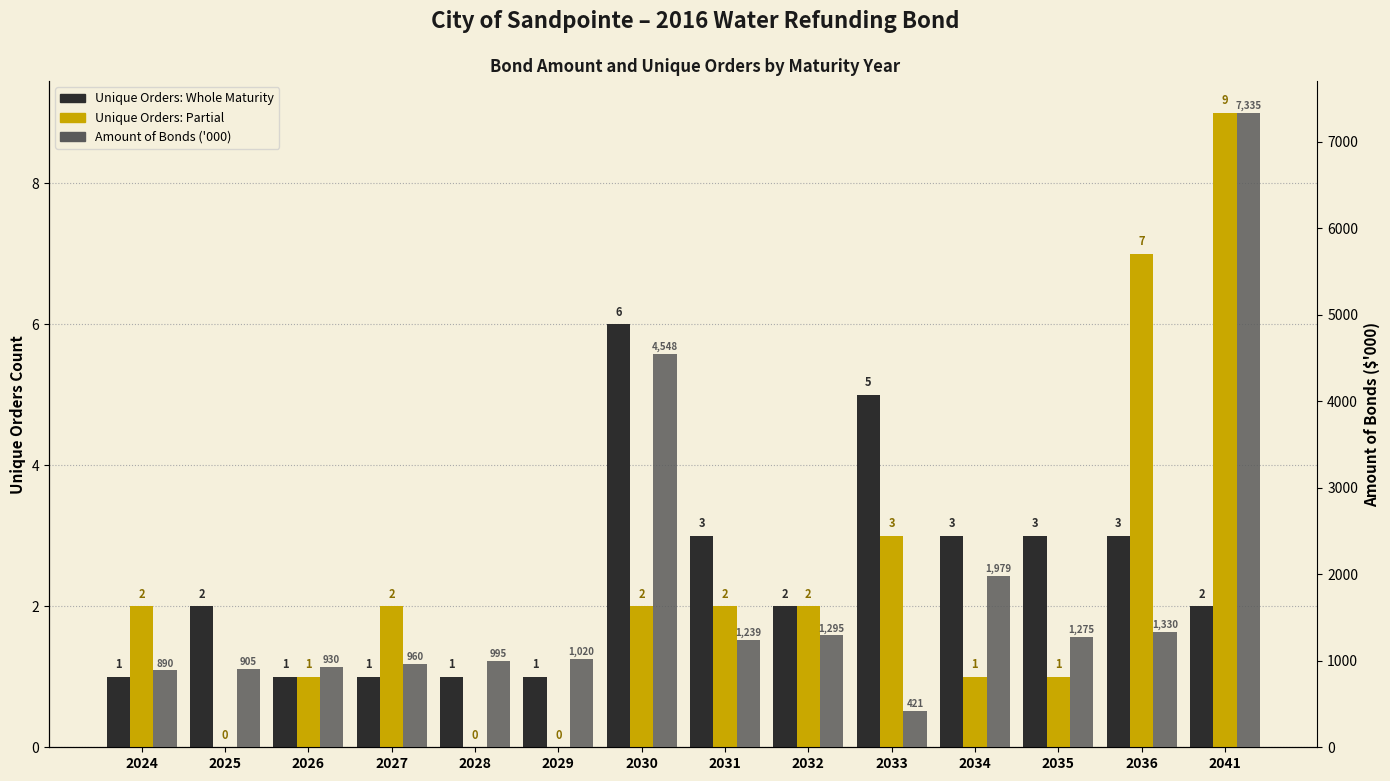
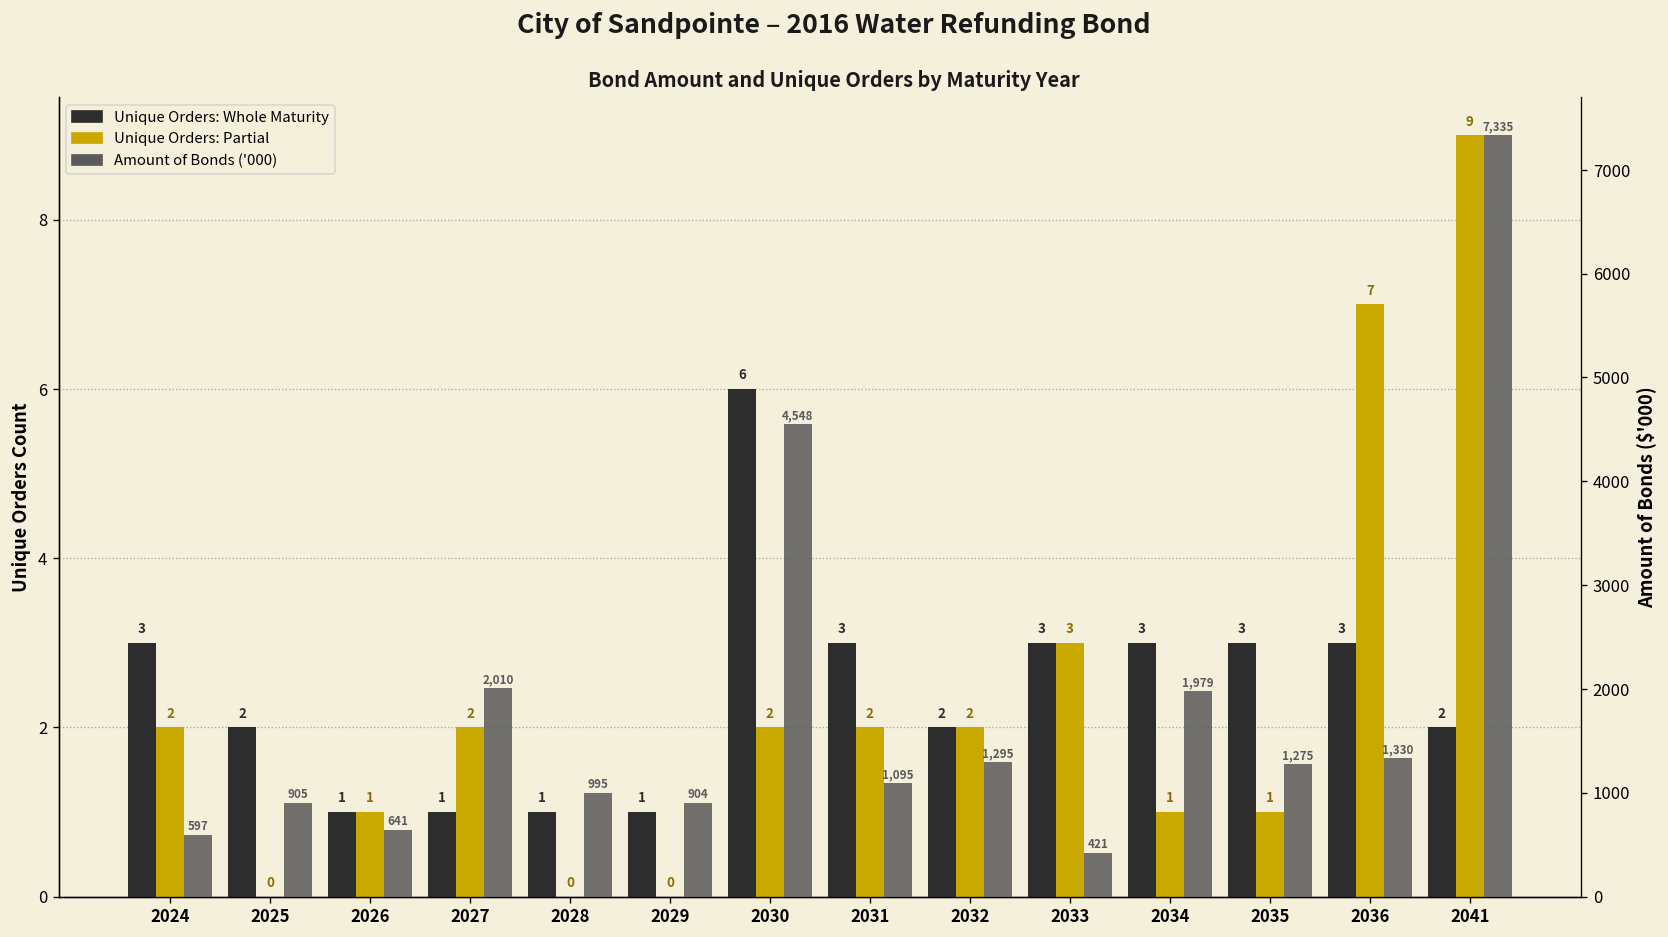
  {
    "Unique Orders: Whole Maturity": {
-     "2024": "1",
+     "2024": "3",
      "2025": "2",
      "2026": "1",
      "2027": "1",
      "2028": "1",
      "2029": "1",
      "2030": "6",
      "2031": "3",
      "2032": "2",
-     "2033": "5",
+     "2033": "3",
      "2034": "3",
      "2035": "3",
      "2036": "3",
      "2041": "2"
    },
    "Unique Orders: Partial": {
      "2024": "2",
      "2025": "0",
      "2026": "1",
      "2027": "2",
      "2028": "0",
      "2029": "0",
      "2030": "2",
      "2031": "2",
      "2032": "2",
      "2033": "3",
      "2034": "1",
      "2035": "1",
      "2036": "7",
      "2041": "9"
    },
    "Amount of Bonds ('000)": {
-     "2024": "890",
+     "2024": "597",
      "2025": "905",
-     "2026": "930",
-     "2027": "960",
+     "2026": "641",
+     "2027": "2,010",
      "2028": "995",
-     "2029": "1,020",
+     "2029": "904",
      "2030": "4,548",
-     "2031": "1,239",
+     "2031": "1,095",
      "2032": "1,295",
      "2033": "421",
      "2034": "1,979",
      "2035": "1,275",
      "2036": "1,330",
      "2041": "7,335"
    }
  }
